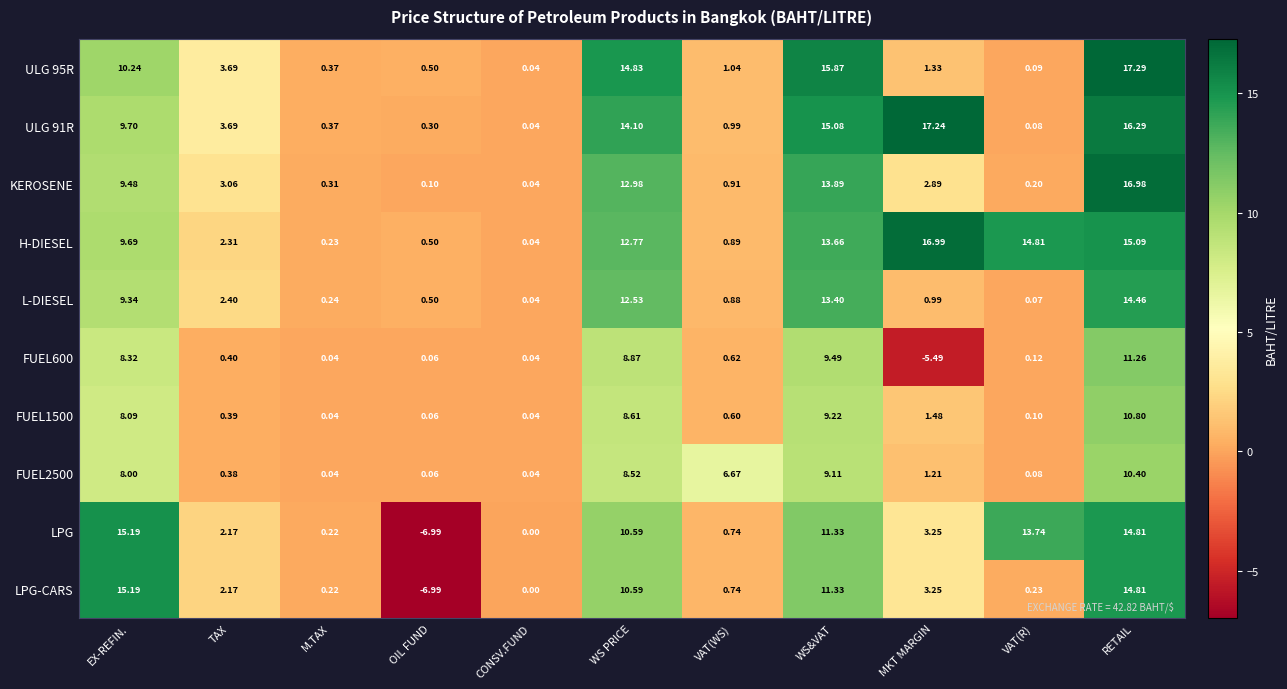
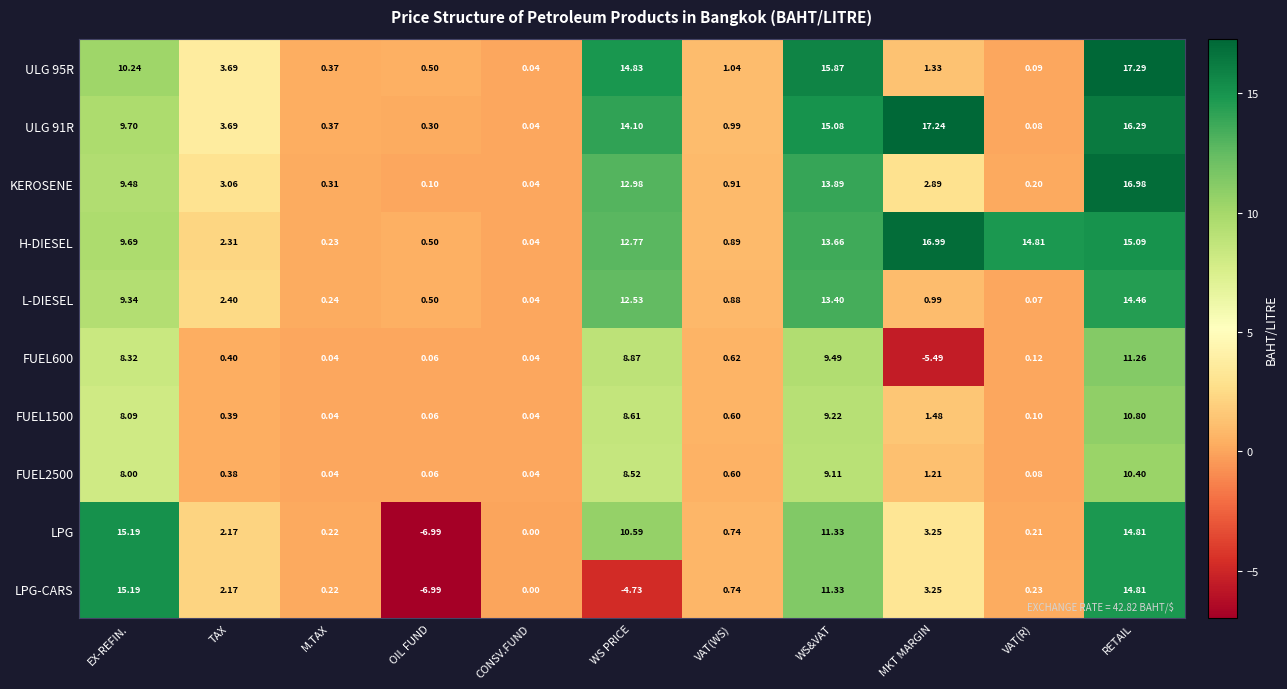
  {
    "ULG 95R": {
      "EX-REFIN.": 10.24,
      "TAX": 3.69,
      "M.TAX": 0.37,
      "OIL FUND": 0.50,
      "CONSV.FUND": 0.04,
      "WS PRICE": 14.83,
      "VAT(WS)": 1.04,
      "WS&VAT": 15.87,
      "MKT MARGIN": 1.33,
      "VAT(R)": 0.09,
      "RETAIL": 17.29
    },
    "ULG 91R": {
      "EX-REFIN.": 9.70,
      "TAX": 3.69,
      "M.TAX": 0.37,
      "OIL FUND": 0.30,
      "CONSV.FUND": 0.04,
      "WS PRICE": 14.10,
      "VAT(WS)": 0.99,
      "WS&VAT": 15.08,
      "MKT MARGIN": 17.24,
      "VAT(R)": 0.08,
      "RETAIL": 16.29
    },
    "KEROSENE": {
      "EX-REFIN.": 9.48,
      "TAX": 3.06,
      "M.TAX": 0.31,
      "OIL FUND": 0.10,
      "CONSV.FUND": 0.04,
      "WS PRICE": 12.98,
      "VAT(WS)": 0.91,
      "WS&VAT": 13.89,
      "MKT MARGIN": 2.89,
      "VAT(R)": 0.20,
      "RETAIL": 16.98
    },
    "H-DIESEL": {
      "EX-REFIN.": 9.69,
      "TAX": 2.31,
      "M.TAX": 0.23,
      "OIL FUND": 0.50,
      "CONSV.FUND": 0.04,
      "WS PRICE": 12.77,
      "VAT(WS)": 0.89,
      "WS&VAT": 13.66,
      "MKT MARGIN": 16.99,
      "VAT(R)": 14.81,
      "RETAIL": 15.09
    },
    "L-DIESEL": {
      "EX-REFIN.": 9.34,
      "TAX": 2.40,
      "M.TAX": 0.24,
      "OIL FUND": 0.50,
      "CONSV.FUND": 0.04,
      "WS PRICE": 12.53,
      "VAT(WS)": 0.88,
      "WS&VAT": 13.40,
      "MKT MARGIN": 0.99,
      "VAT(R)": 0.07,
      "RETAIL": 14.46
    },
    "FUEL600": {
      "EX-REFIN.": 8.32,
      "TAX": 0.40,
      "M.TAX": 0.04,
      "OIL FUND": 0.06,
      "CONSV.FUND": 0.04,
      "WS PRICE": 8.87,
      "VAT(WS)": 0.62,
      "WS&VAT": 9.49,
      "MKT MARGIN": -5.49,
      "VAT(R)": 0.12,
      "RETAIL": 11.26
    },
    "FUEL1500": {
      "EX-REFIN.": 8.09,
      "TAX": 0.39,
      "M.TAX": 0.04,
      "OIL FUND": 0.06,
      "CONSV.FUND": 0.04,
      "WS PRICE": 8.61,
      "VAT(WS)": 0.60,
      "WS&VAT": 9.22,
      "MKT MARGIN": 1.48,
      "VAT(R)": 0.10,
      "RETAIL": 10.80
    },
    "FUEL2500": {
      "EX-REFIN.": 8.00,
      "TAX": 0.38,
      "M.TAX": 0.04,
      "OIL FUND": 0.06,
      "CONSV.FUND": 0.04,
      "WS PRICE": 8.52,
-     "VAT(WS)": 6.67,
+     "VAT(WS)": 0.60,
      "WS&VAT": 9.11,
      "MKT MARGIN": 1.21,
      "VAT(R)": 0.08,
      "RETAIL": 10.40
    },
    "LPG": {
      "EX-REFIN.": 15.19,
      "TAX": 2.17,
      "M.TAX": 0.22,
      "OIL FUND": -6.99,
      "CONSV.FUND": 0.00,
      "WS PRICE": 10.59,
      "VAT(WS)": 0.74,
      "WS&VAT": 11.33,
      "MKT MARGIN": 3.25,
-     "VAT(R)": 13.74,
+     "VAT(R)": 0.21,
      "RETAIL": 14.81
    },
    "LPG-CARS": {
      "EX-REFIN.": 15.19,
      "TAX": 2.17,
      "M.TAX": 0.22,
      "OIL FUND": -6.99,
      "CONSV.FUND": 0.00,
-     "WS PRICE": 10.59,
+     "WS PRICE": -4.73,
      "VAT(WS)": 0.74,
      "WS&VAT": 11.33,
      "MKT MARGIN": 3.25,
      "VAT(R)": 0.23
    }
  }
